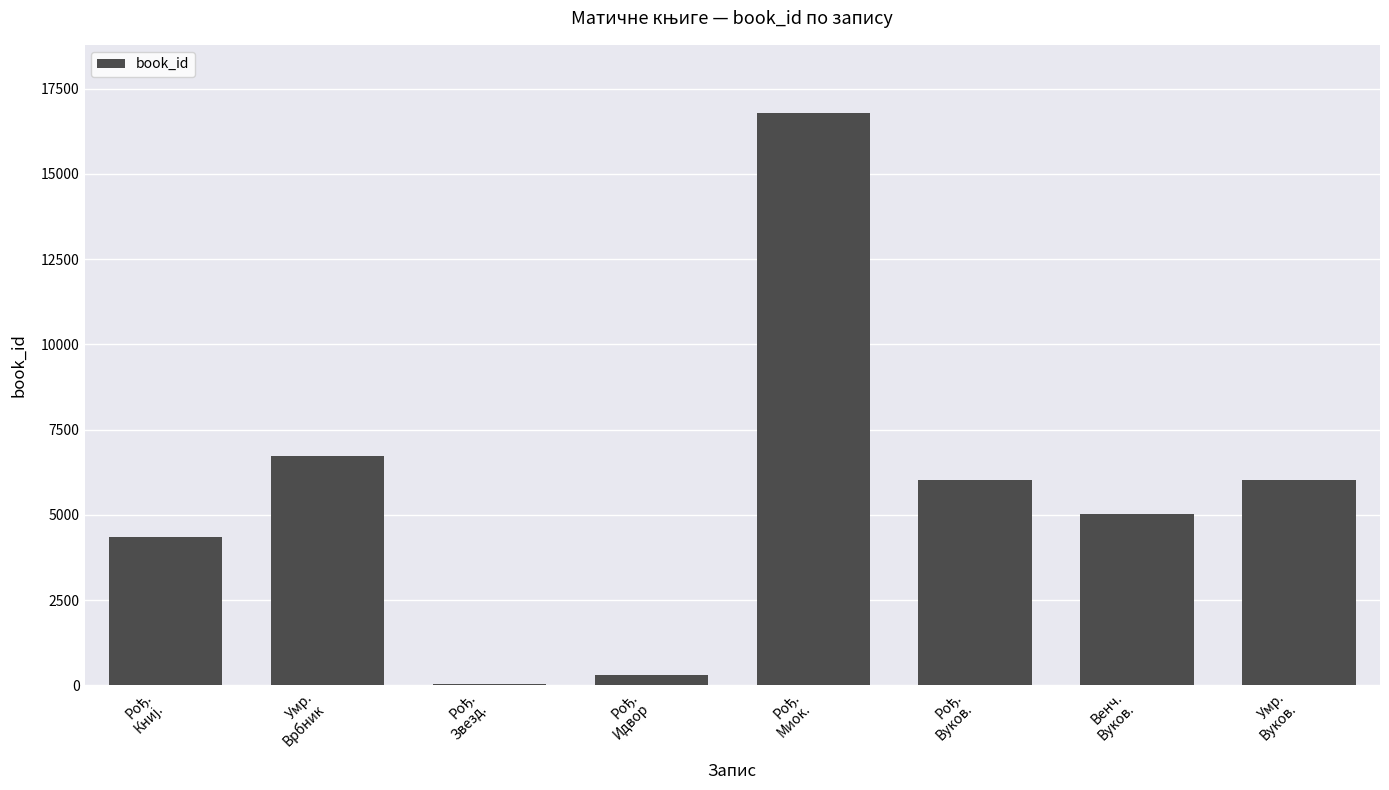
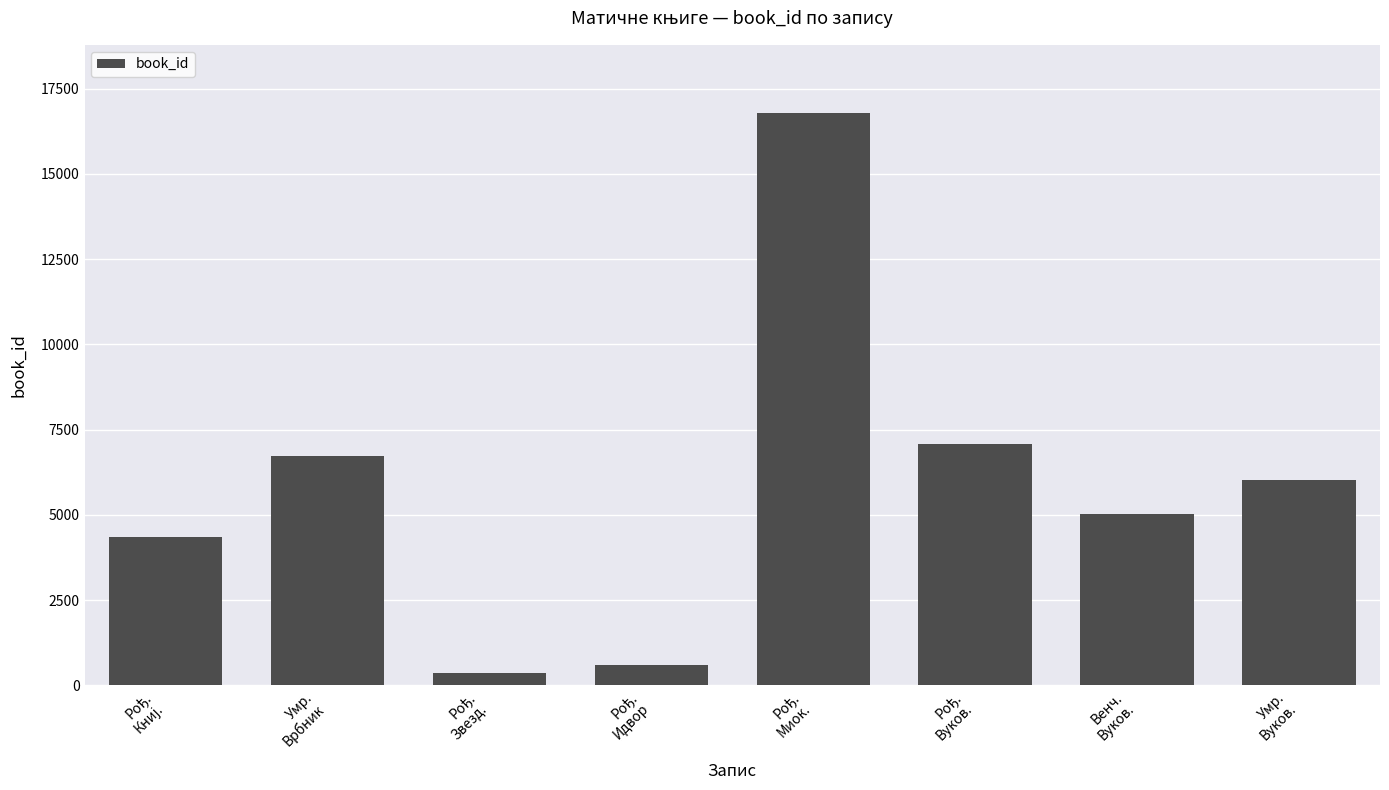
  {
    "Рођ. Книј.": 4400,
    "Умр. Врбник": 6700,
-   "Рођ. Звезд.": 100,
-   "Рођ. Идвор": 300,
+   "Рођ. Звезд.": 400,
+   "Рођ. Идвор": 600,
    "Рођ. Миок.": 16800,
-   "Рођ. Вуков.": 6000,
+   "Рођ. Вуков.": 7100,
    "Венч. Вуков.": 5000,
    "Умр. Вуков.": 6000
  }
